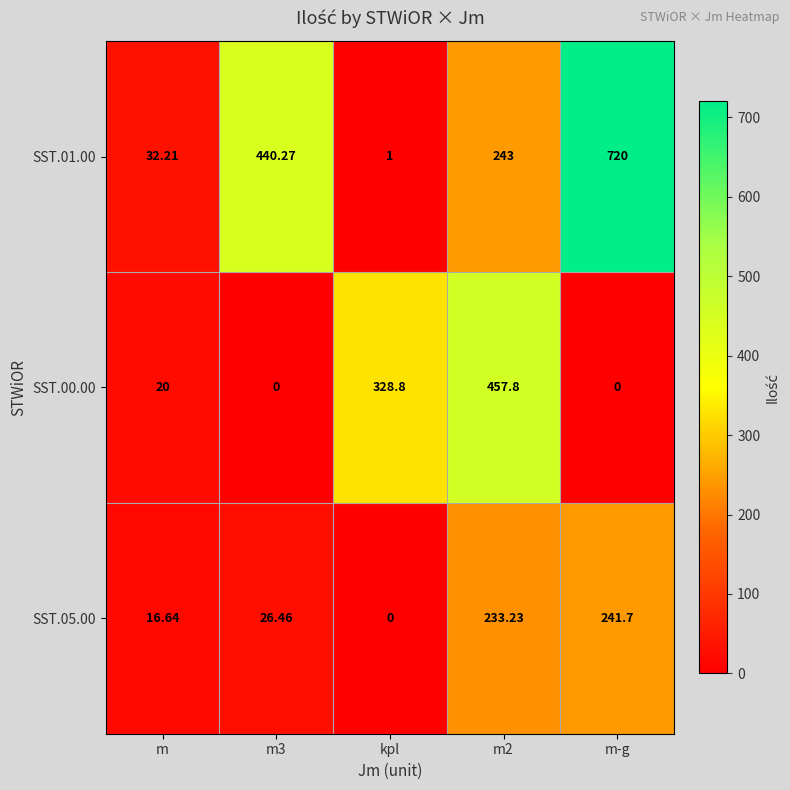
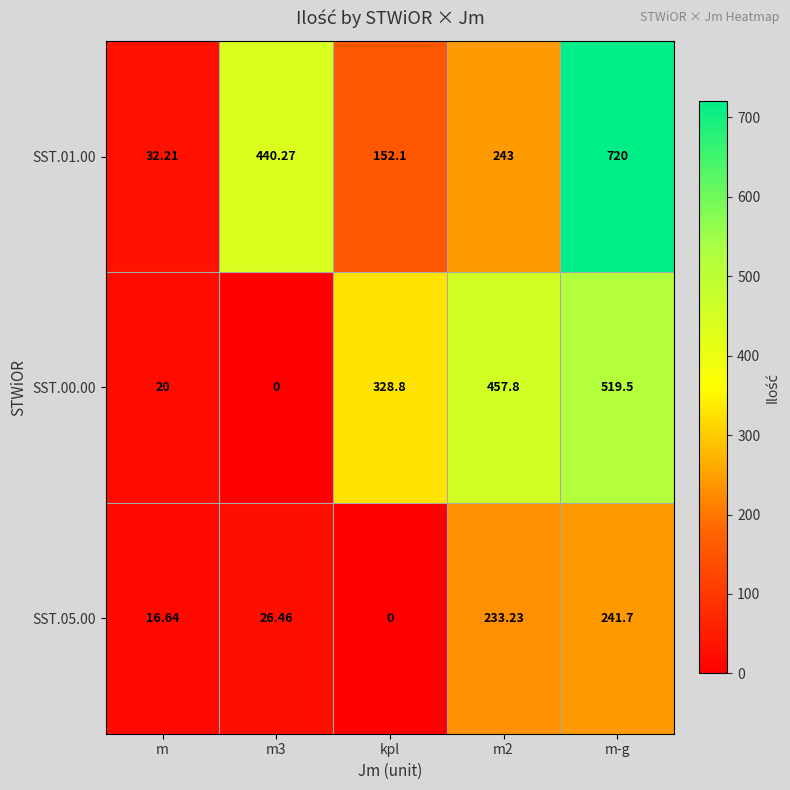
  {
    "SST.01.00": {
      "m": 32.21,
      "m3": 440.27,
-     "kpl": 1,
+     "kpl": 152.1,
      "m2": 243,
      "m-g": 720
    },
    "SST.00.00": {
      "m": 20,
      "m3": 0,
      "kpl": 328.8,
      "m2": 457.8,
-     "m-g": 0
+     "m-g": 519.5
    },
    "SST.05.00": {
      "m": 16.64,
      "m3": 26.46,
      "kpl": 0,
      "m2": 233.23,
      "m-g": 241.7
    }
  }
